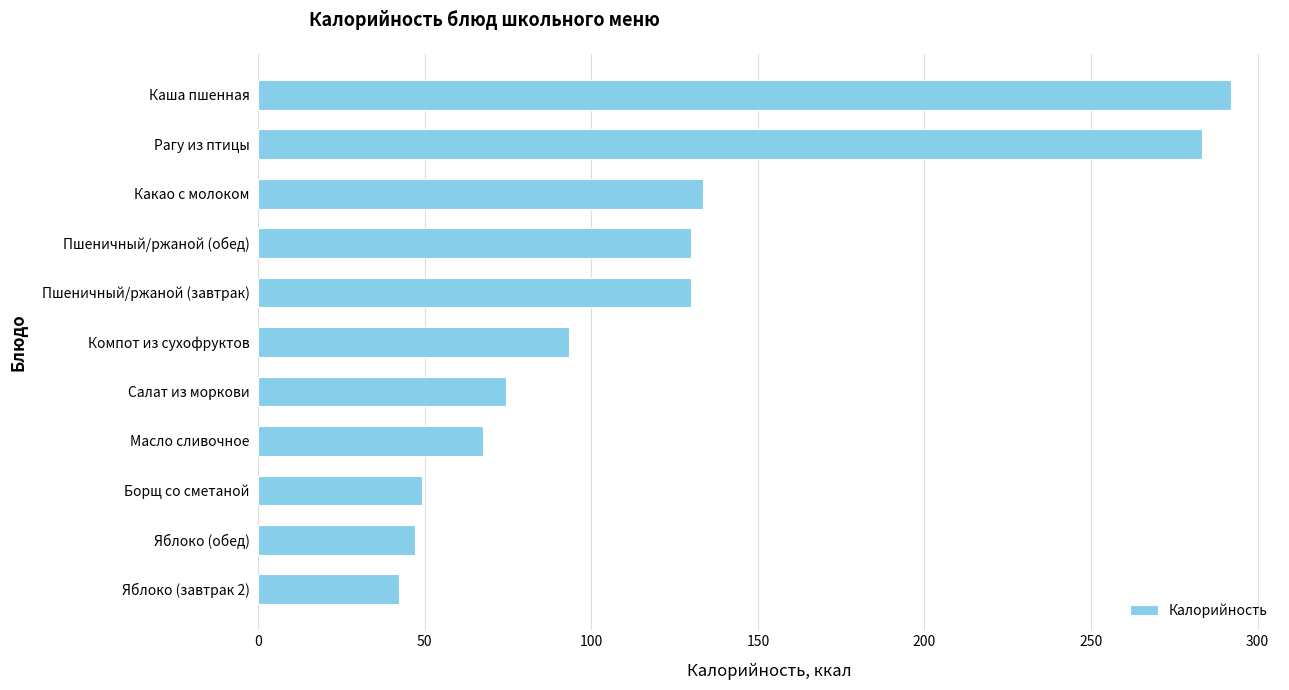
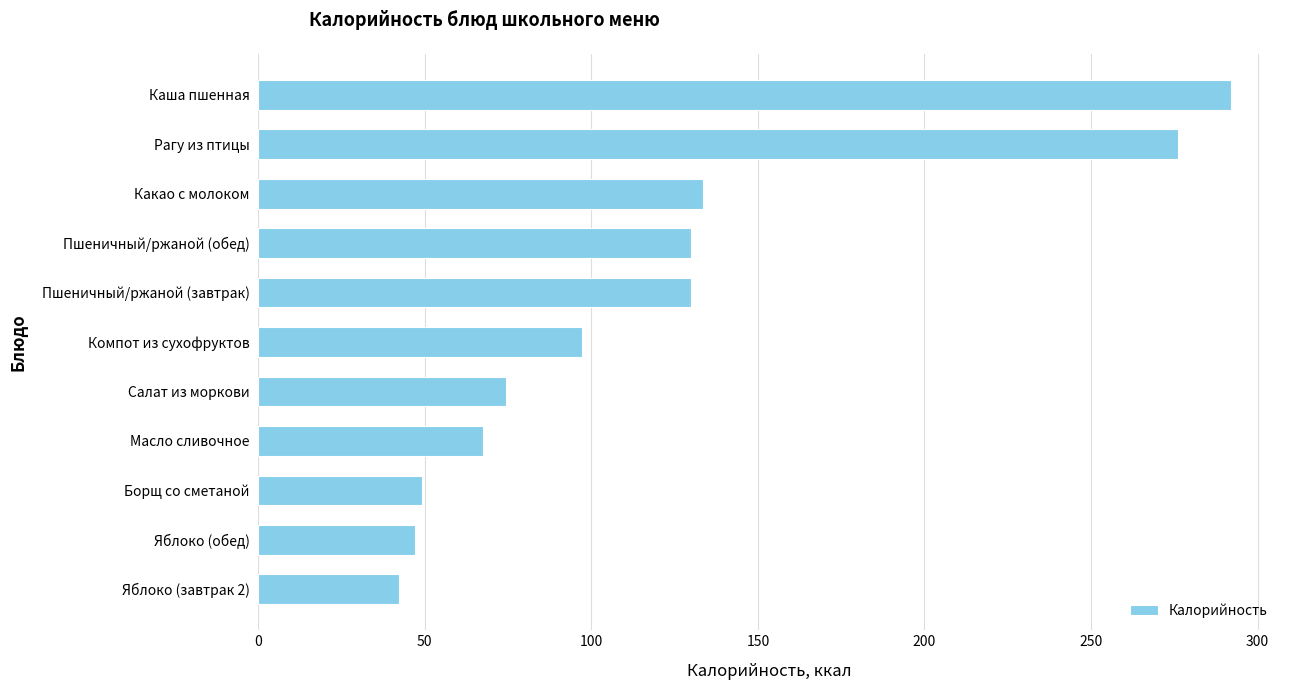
  {
    "Каша пшенная": 292,
-   "Рагу из птицы": 283,
+   "Рагу из птицы": 276,
    "Какао с молоком": 133,
    "Пшеничный/ржаной (обед)": 130,
    "Пшеничный/ржаной (завтрак)": 130,
-   "Компот из сухофруктов": 93,
+   "Компот из сухофруктов": 97,
    "Салат из моркови": 74,
    "Масло сливочное": 68,
    "Борщ со сметаной": 49,
    "Яблоко (обед)": 47,
    "Яблоко (завтрак 2)": 42
  }
